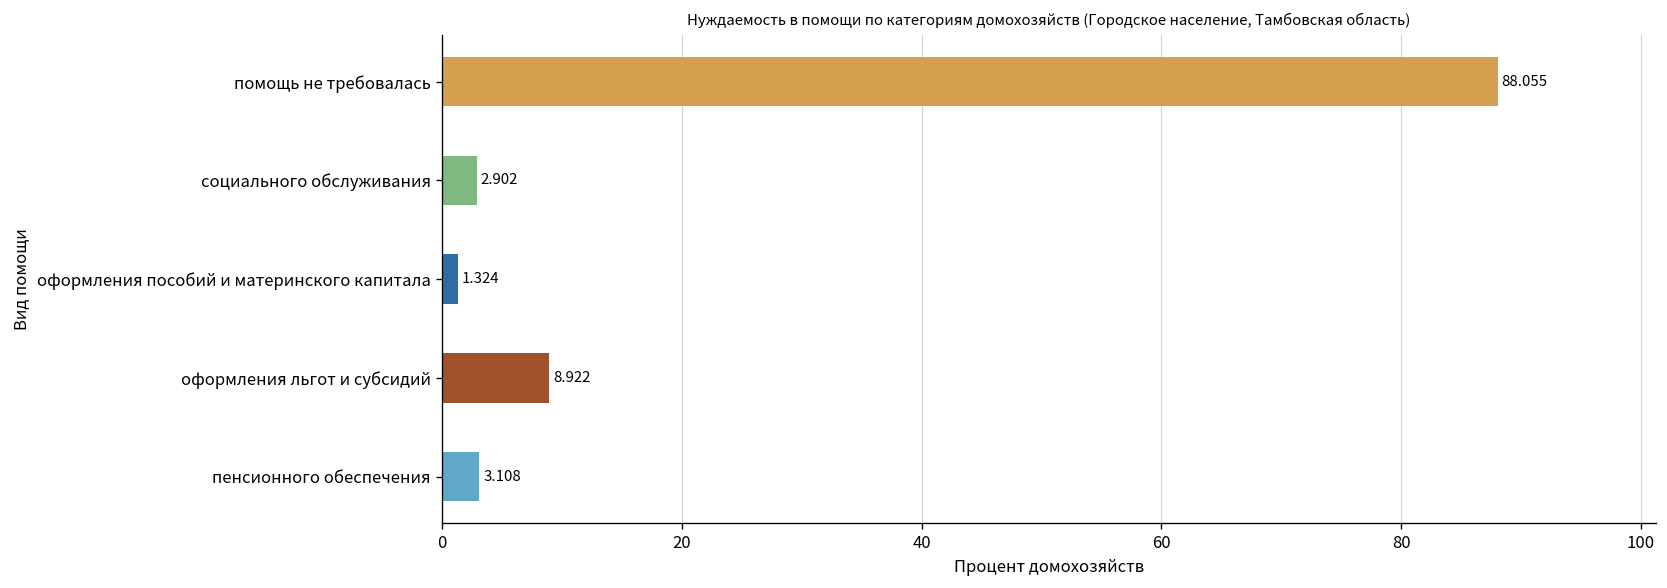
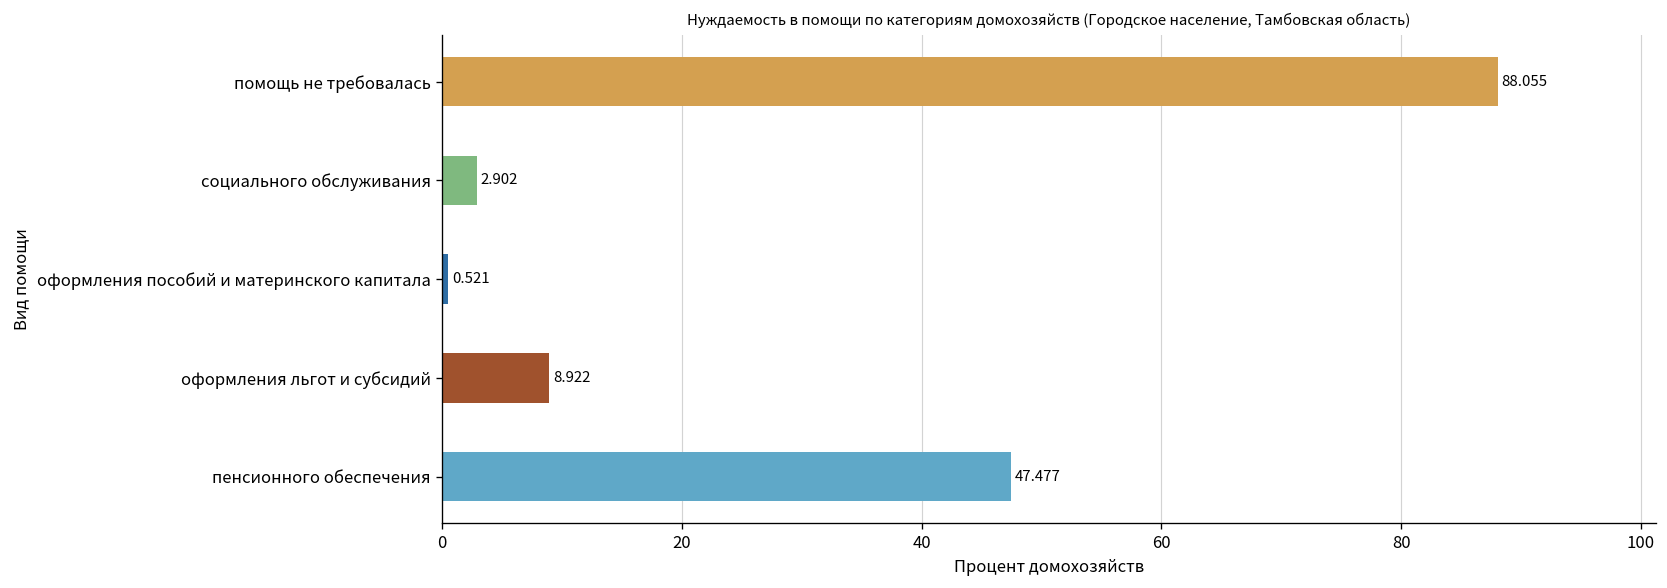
  {
    "помощь не требовалась": 88.055,
    "социального обслуживания": 2.902,
-   "оформления пособий и материнского капитала": 1.324,
+   "оформления пособий и материнского капитала": 0.521,
    "оформления льгот и субсидий": 8.922,
-   "пенсионного обеспечения": 3.108
+   "пенсионного обеспечения": 47.477
  }
